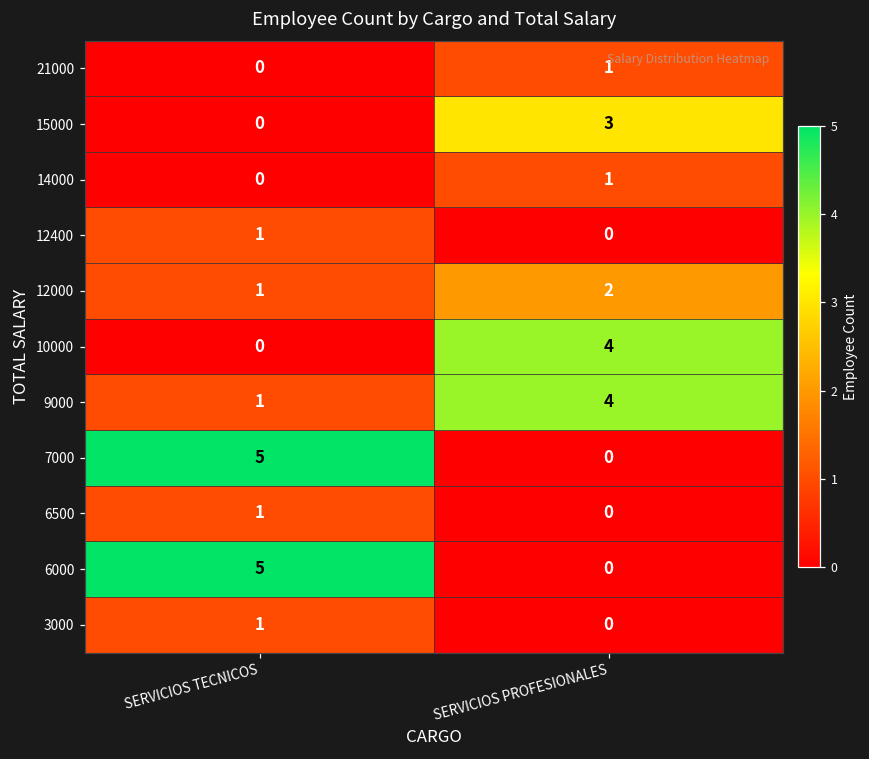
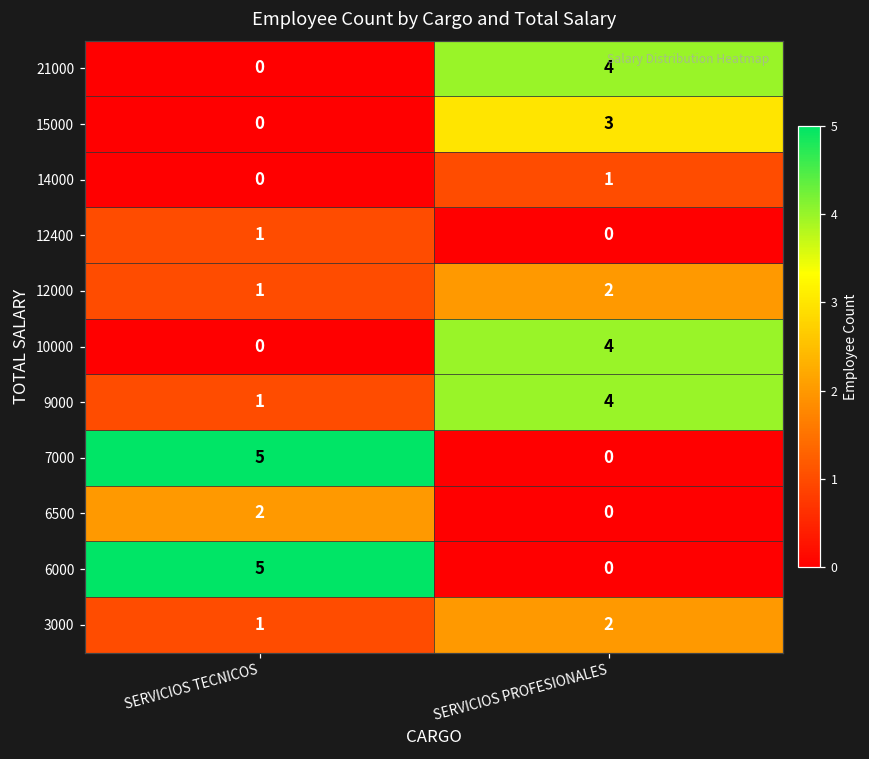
  {
    "21000": {
      "SERVICIOS TECNICOS": 0,
-     "SERVICIOS PROFESIONALES": 1
+     "SERVICIOS PROFESIONALES": 4
    },
    "15000": {
      "SERVICIOS TECNICOS": 0,
      "SERVICIOS PROFESIONALES": 3
    },
    "14000": {
      "SERVICIOS TECNICOS": 0,
      "SERVICIOS PROFESIONALES": 1
    },
    "12400": {
      "SERVICIOS TECNICOS": 1,
      "SERVICIOS PROFESIONALES": 0
    },
    "12000": {
      "SERVICIOS TECNICOS": 1,
      "SERVICIOS PROFESIONALES": 2
    },
    "10000": {
      "SERVICIOS TECNICOS": 0,
      "SERVICIOS PROFESIONALES": 4
    },
    "9000": {
      "SERVICIOS TECNICOS": 1,
      "SERVICIOS PROFESIONALES": 4
    },
    "7000": {
      "SERVICIOS TECNICOS": 5,
      "SERVICIOS PROFESIONALES": 0
    },
    "6500": {
-     "SERVICIOS TECNICOS": 1,
+     "SERVICIOS TECNICOS": 2,
      "SERVICIOS PROFESIONALES": 0
    },
    "6000": {
      "SERVICIOS TECNICOS": 5,
      "SERVICIOS PROFESIONALES": 0
    },
    "3000": {
      "SERVICIOS TECNICOS": 1,
-     "SERVICIOS PROFESIONALES": 0
+     "SERVICIOS PROFESIONALES": 2
    }
  }
